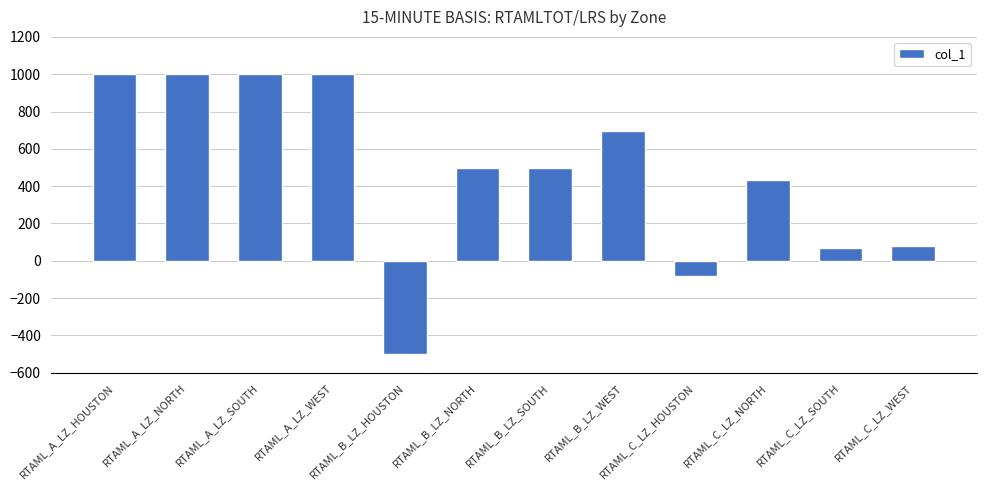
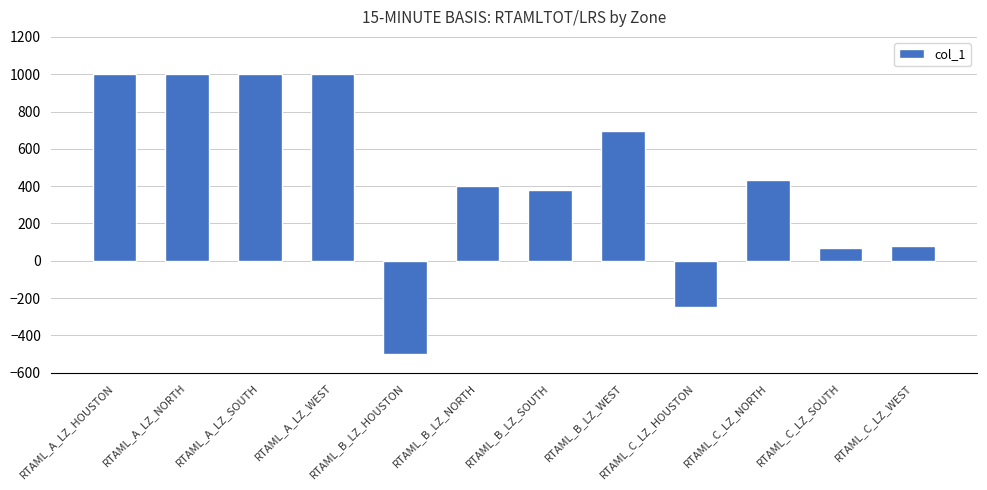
  {
    "RTAML_A_LZ_HOUSTON": 1000,
    "RTAML_A_LZ_NORTH": 1000,
    "RTAML_A_LZ_SOUTH": 1000,
    "RTAML_A_LZ_WEST": 1000,
    "RTAML_B_LZ_HOUSTON": -500,
-   "RTAML_B_LZ_NORTH": 500,
-   "RTAML_B_LZ_SOUTH": 500,
+   "RTAML_B_LZ_NORTH": 400,
+   "RTAML_B_LZ_SOUTH": 380,
    "RTAML_B_LZ_WEST": 690,
-   "RTAML_C_LZ_HOUSTON": -80,
+   "RTAML_C_LZ_HOUSTON": -250,
    "RTAML_C_LZ_NORTH": 440,
    "RTAML_C_LZ_SOUTH": 70,
    "RTAML_C_LZ_WEST": 80
  }
